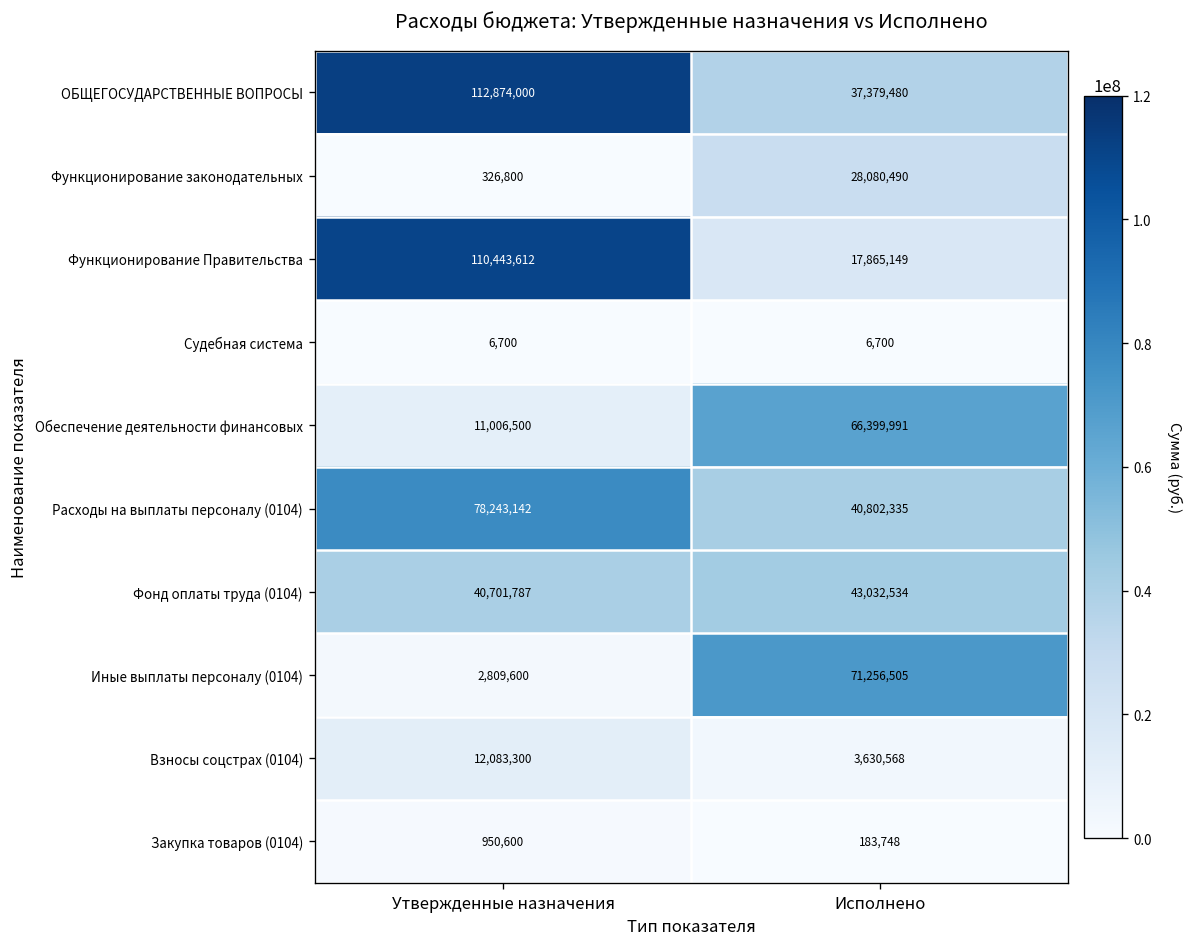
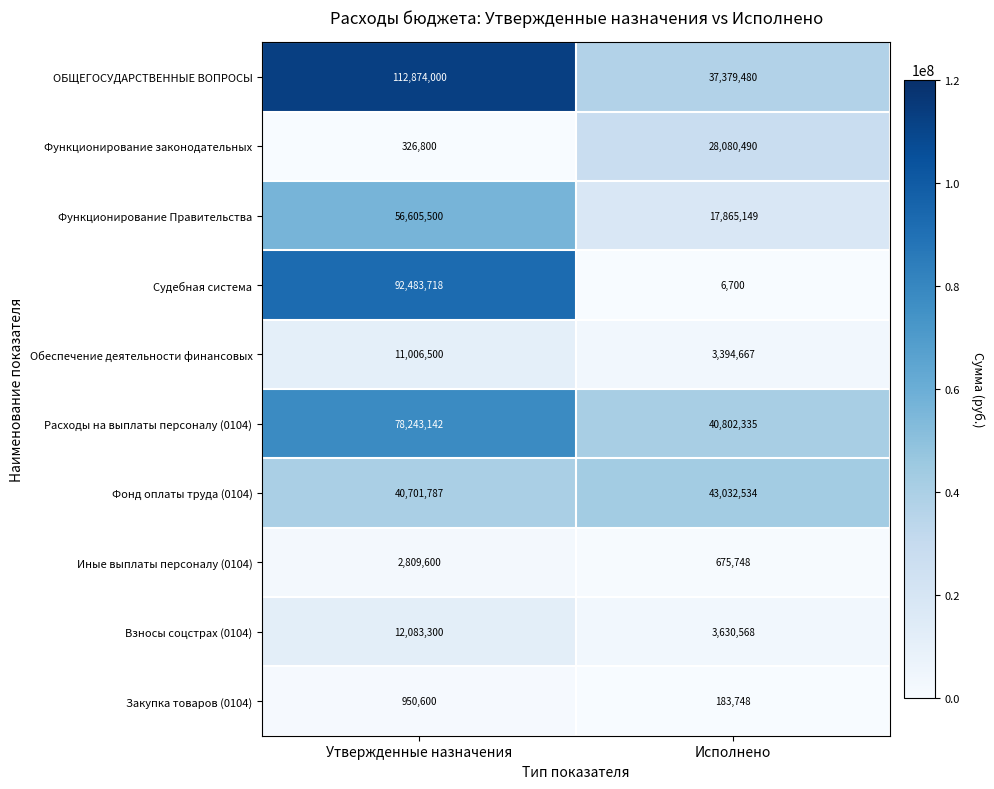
  {
    "ОБЩЕГОСУДАРСТВЕННЫЕ ВОПРОСЫ": {
      "Утвержденные назначения": "112,874,000",
      "Исполнено": "37,379,480"
    },
    "Функционирование законодательных": {
      "Утвержденные назначения": "326,800",
      "Исполнено": "28,080,490"
    },
    "Функционирование Правительства": {
-     "Утвержденные назначения": "110,443,612",
+     "Утвержденные назначения": "56,605,500",
      "Исполнено": "17,865,149"
    },
    "Судебная система": {
-     "Утвержденные назначения": "6,700",
+     "Утвержденные назначения": "92,483,718",
      "Исполнено": "6,700"
    },
    "Обеспечение деятельности финансовых": {
      "Утвержденные назначения": "11,006,500",
-     "Исполнено": "66,399,991"
+     "Исполнено": "3,394,667"
    },
    "Расходы на выплаты персоналу (0104)": {
      "Утвержденные назначения": "78,243,142",
      "Исполнено": "40,802,335"
    },
    "Фонд оплаты труда (0104)": {
      "Утвержденные назначения": "40,701,787",
      "Исполнено": "43,032,534"
    },
    "Иные выплаты персоналу (0104)": {
      "Утвержденные назначения": "2,809,600",
-     "Исполнено": "71,256,505"
+     "Исполнено": "675,748"
    },
    "Взносы соцстрах (0104)": {
      "Утвержденные назначения": "12,083,300",
      "Исполнено": "3,630,568"
    },
    "Закупка товаров (0104)": {
      "Утвержденные назначения": "950,600",
      "Исполнено": "183,748"
    }
  }
